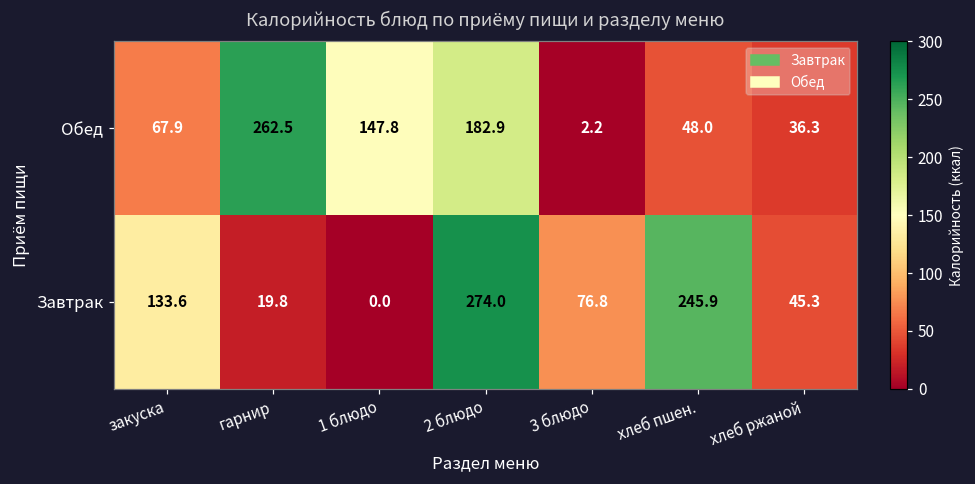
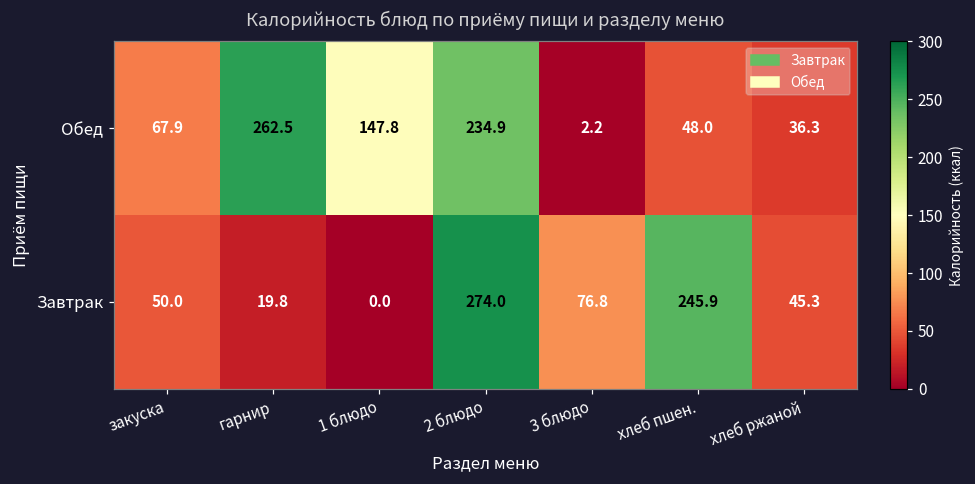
  {
    "Обед": {
      "закуска": 67.9,
      "гарнир": 262.5,
      "1 блюдо": 147.8,
-     "2 блюдо": 182.9,
+     "2 блюдо": 234.9,
      "3 блюдо": 2.2,
      "хлеб пшен.": 48.0,
      "хлеб ржаной": 36.3
    },
    "Завтрак": {
-     "закуска": 133.6,
+     "закуска": 50.0,
      "гарнир": 19.8,
      "1 блюдо": 0.0,
      "2 блюдо": 274.0,
      "3 блюдо": 76.8,
      "хлеб пшен.": 245.9,
      "хлеб ржаной": 45.3
    }
  }
